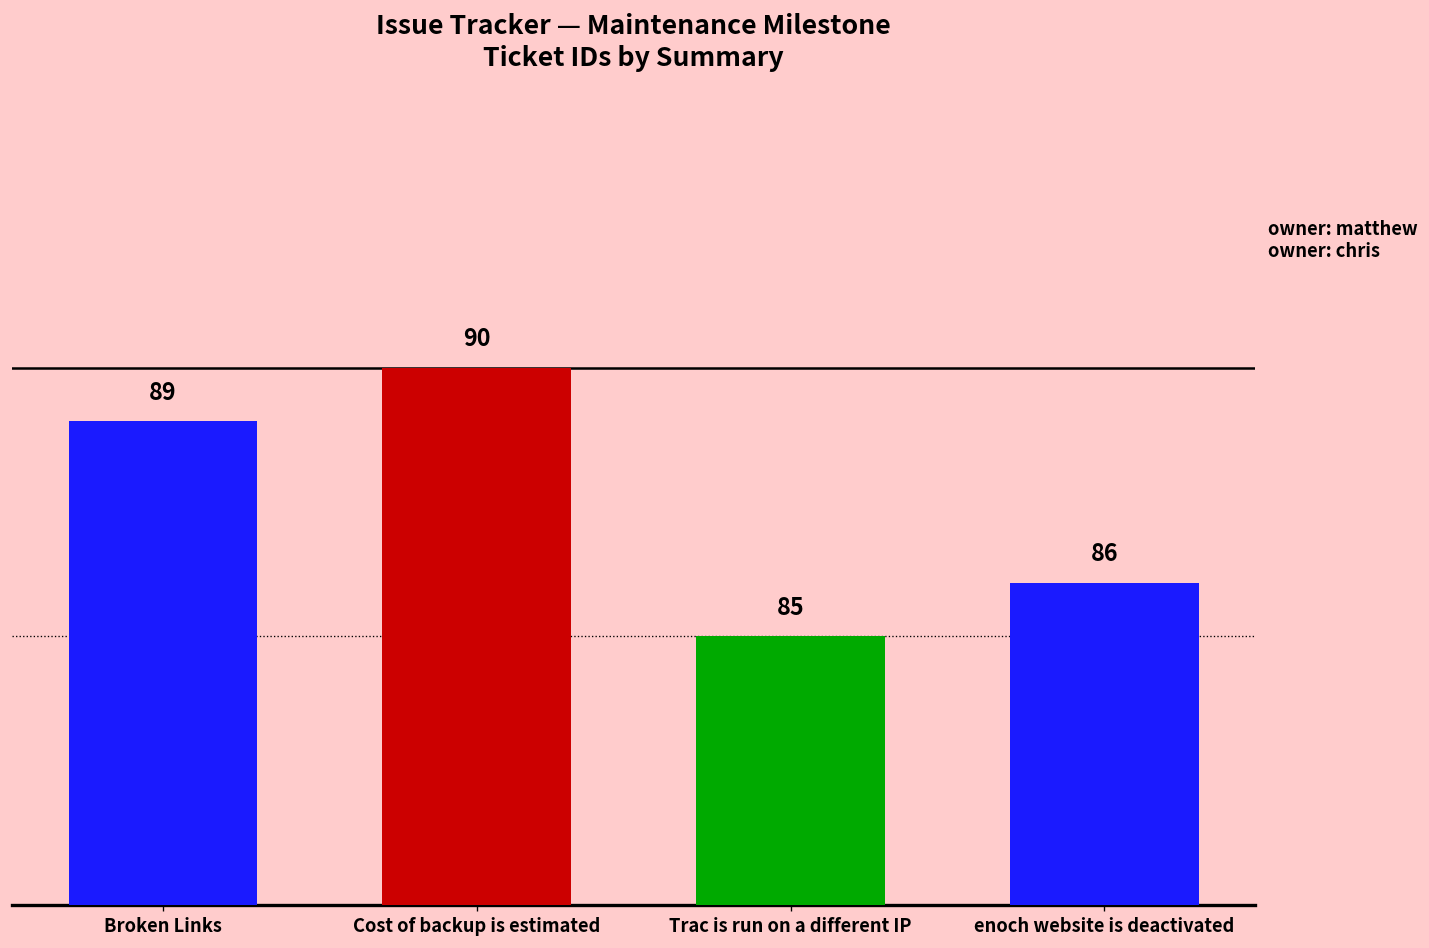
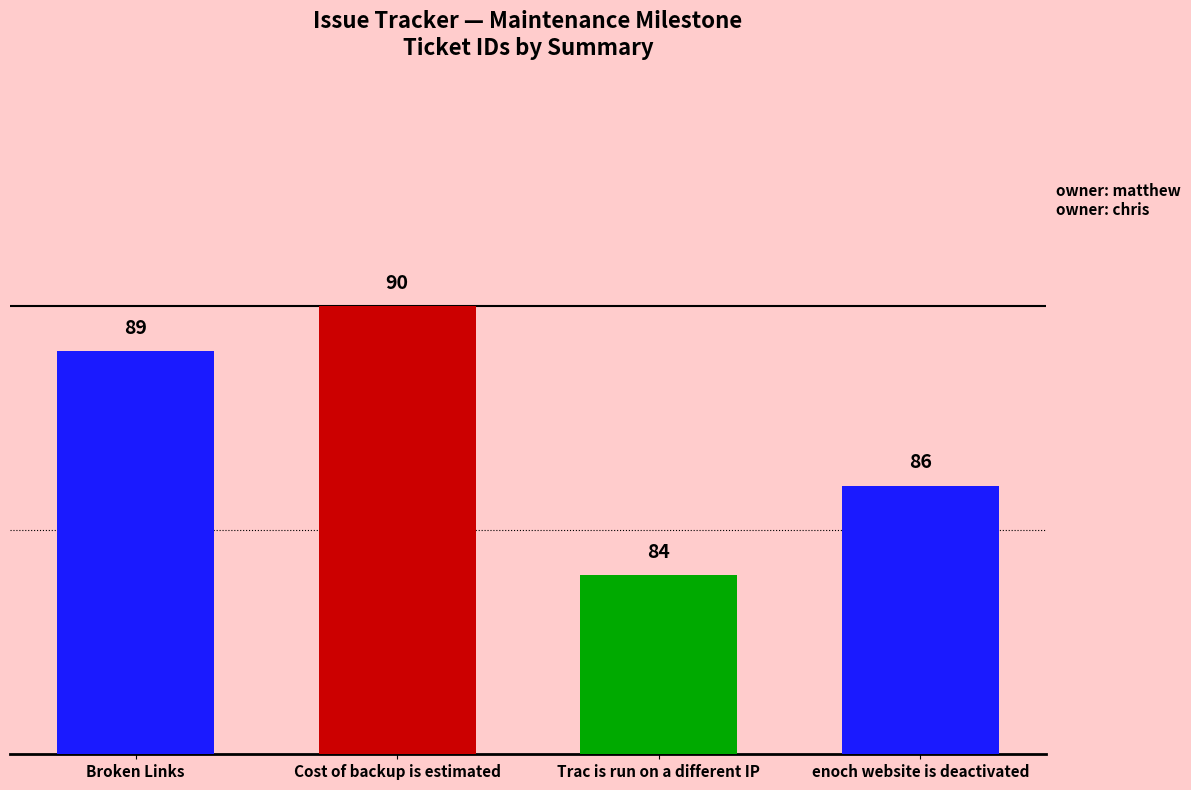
  {
    "Broken Links": 89,
    "Cost of backup is estimated": 90,
-   "Trac is run on a different IP": 85,
+   "Trac is run on a different IP": 84,
    "enoch website is deactivated": 86
  }
